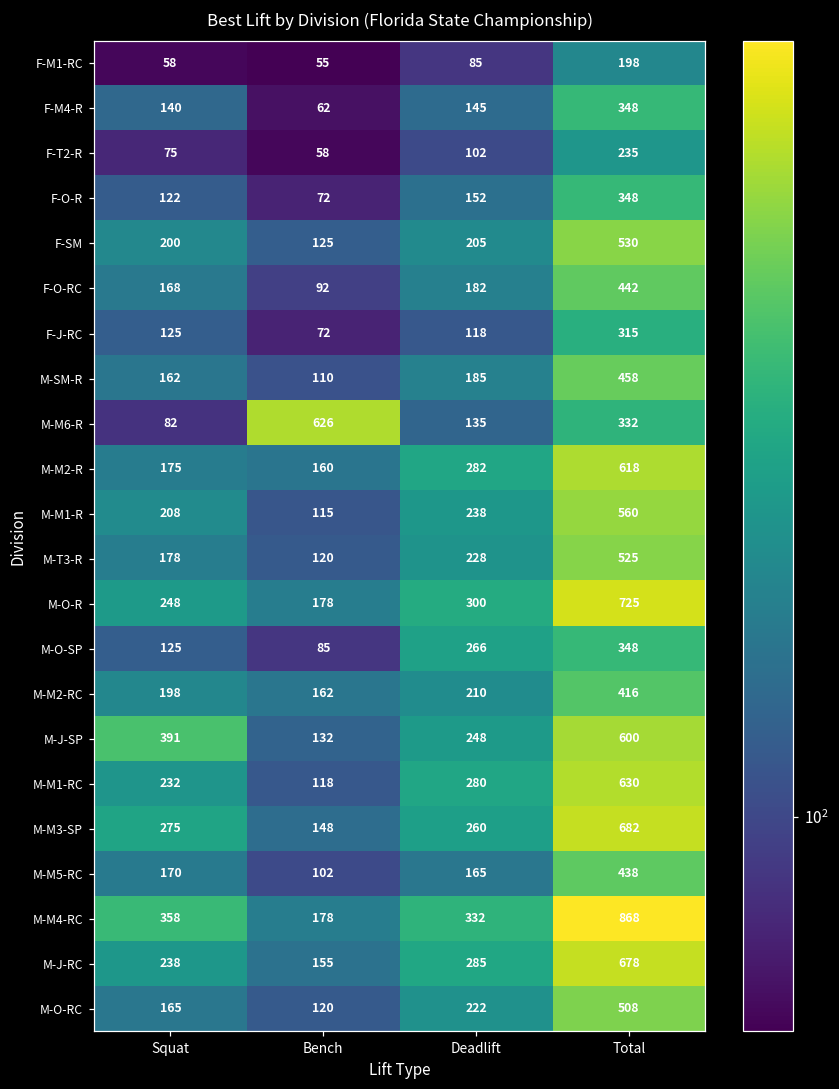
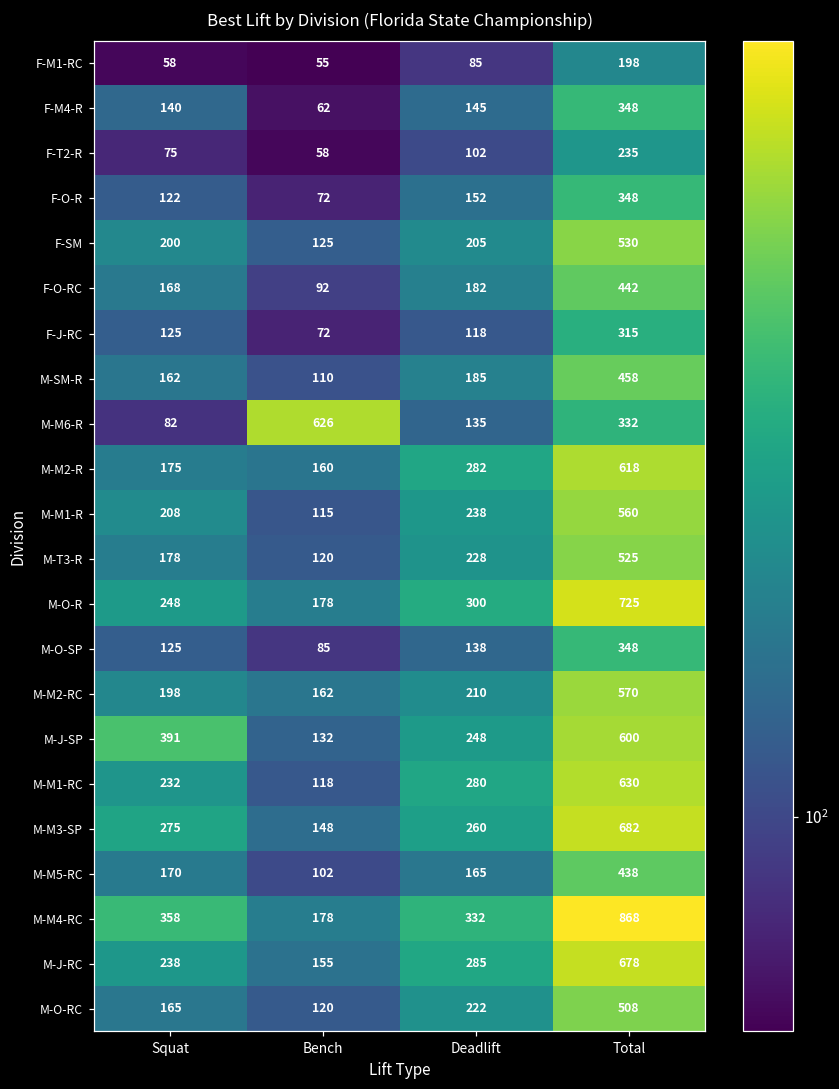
  {
    "F-M1-RC": {
      "Squat": 58,
      "Bench": 55,
      "Deadlift": 85,
      "Total": 198
    },
    "F-M4-R": {
      "Squat": 140,
      "Bench": 62,
      "Deadlift": 145,
      "Total": 348
    },
    "F-T2-R": {
      "Squat": 75,
      "Bench": 58,
      "Deadlift": 102,
      "Total": 235
    },
    "F-O-R": {
      "Squat": 122,
      "Bench": 72,
      "Deadlift": 152,
      "Total": 348
    },
    "F-SM": {
      "Squat": 200,
      "Bench": 125,
      "Deadlift": 205,
      "Total": 530
    },
    "F-O-RC": {
      "Squat": 168,
      "Bench": 92,
      "Deadlift": 182,
      "Total": 442
    },
    "F-J-RC": {
      "Squat": 125,
      "Bench": 72,
      "Deadlift": 118,
      "Total": 315
    },
    "M-SM-R": {
      "Squat": 162,
      "Bench": 110,
      "Deadlift": 185,
      "Total": 458
    },
    "M-M6-R": {
      "Squat": 82,
      "Bench": 626,
      "Deadlift": 135,
      "Total": 332
    },
    "M-M2-R": {
      "Squat": 175,
      "Bench": 160,
      "Deadlift": 282,
      "Total": 618
    },
    "M-M1-R": {
      "Squat": 208,
      "Bench": 115,
      "Deadlift": 238,
      "Total": 560
    },
    "M-T3-R": {
      "Squat": 178,
      "Bench": 120,
      "Deadlift": 228,
      "Total": 525
    },
    "M-O-R": {
      "Squat": 248,
      "Bench": 178,
      "Deadlift": 300,
      "Total": 725
    },
    "M-O-SP": {
      "Squat": 125,
      "Bench": 85,
-     "Deadlift": 266,
+     "Deadlift": 138,
      "Total": 348
    },
    "M-M2-RC": {
      "Squat": 198,
      "Bench": 162,
      "Deadlift": 210,
-     "Total": 416
+     "Total": 570
    },
    "M-J-SP": {
      "Squat": 391,
      "Bench": 132,
      "Deadlift": 248,
      "Total": 600
    },
    "M-M1-RC": {
      "Squat": 232,
      "Bench": 118,
      "Deadlift": 280,
      "Total": 630
    },
    "M-M3-SP": {
      "Squat": 275,
      "Bench": 148,
      "Deadlift": 260,
      "Total": 682
    },
    "M-M5-RC": {
      "Squat": 170,
      "Bench": 102,
      "Deadlift": 165,
      "Total": 438
    },
    "M-M4-RC": {
      "Squat": 358,
      "Bench": 178,
      "Deadlift": 332,
      "Total": 868
    },
    "M-J-RC": {
      "Squat": 238,
      "Bench": 155,
      "Deadlift": 285,
      "Total": 678
    },
    "M-O-RC": {
      "Squat": 165,
      "Bench": 120,
      "Deadlift": 222,
      "Total": 508
    }
  }
